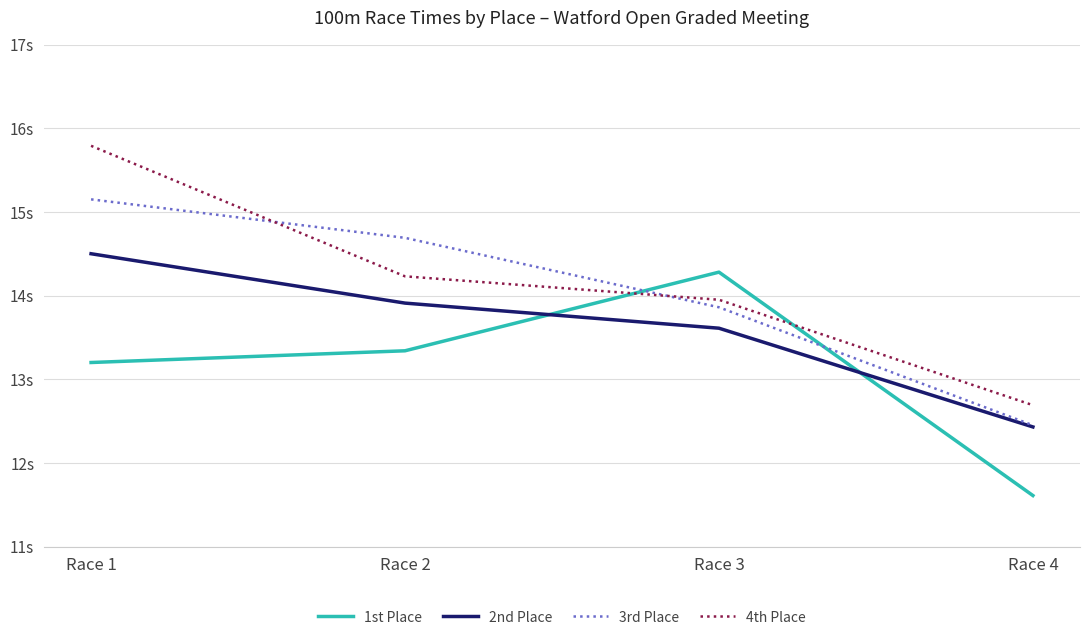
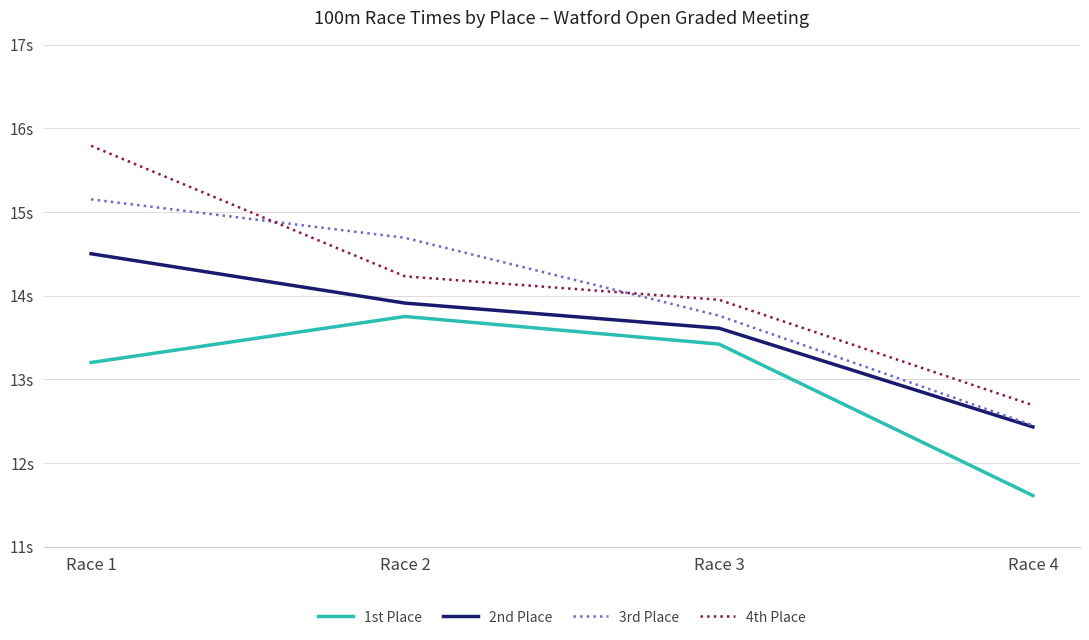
  {
    "1st Place": {
      "Race 1": "13.2s",
-     "Race 2": "13.3s",
-     "Race 3": "14.3s",
+     "Race 2": "13.8s",
+     "Race 3": "13.4s",
      "Race 4": "11.6s"
    },
    "2nd Place": {
      "Race 1": "14.5s",
      "Race 2": "13.9s",
      "Race 3": "13.6s"
    },
    "3rd Place": {
      "Race 1": "15.2s",
      "Race 2": "14.7s",
-     "Race 3": "13.9s"
+     "Race 3": "13.8s"
    },
    "4th Place": {
      "Race 1": "15.8s",
      "Race 2": "14.2s",
      "Race 3": "14.0s",
      "Race 4": "12.7s"
    }
  }
